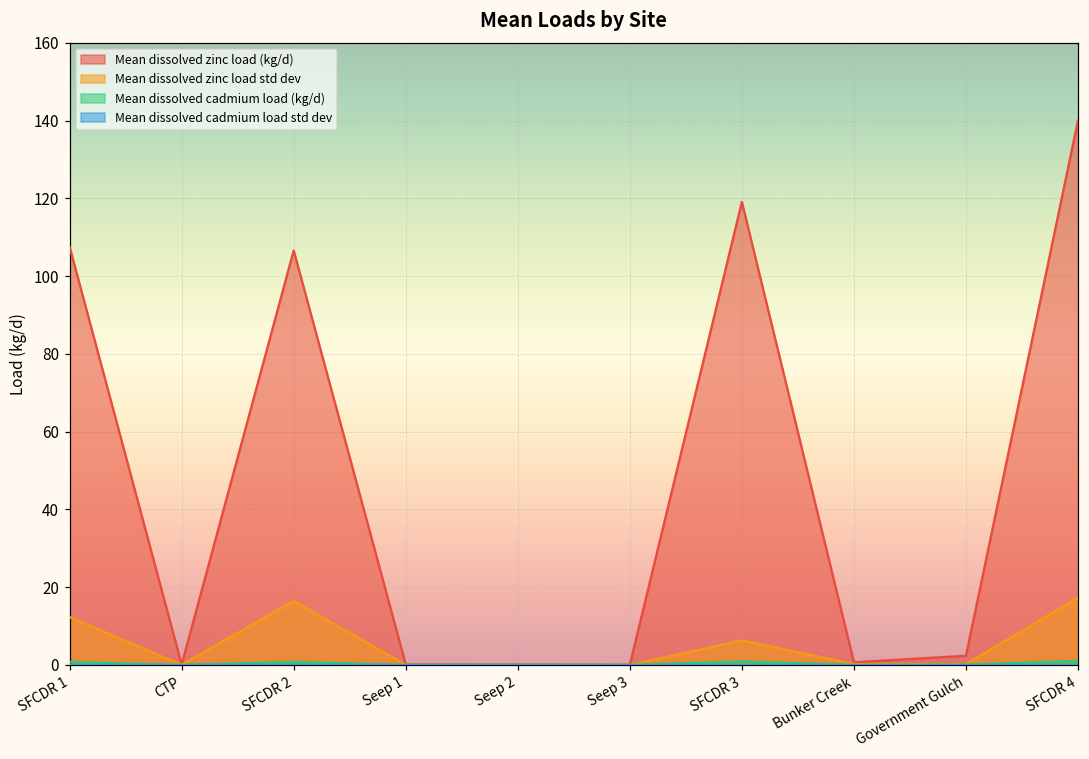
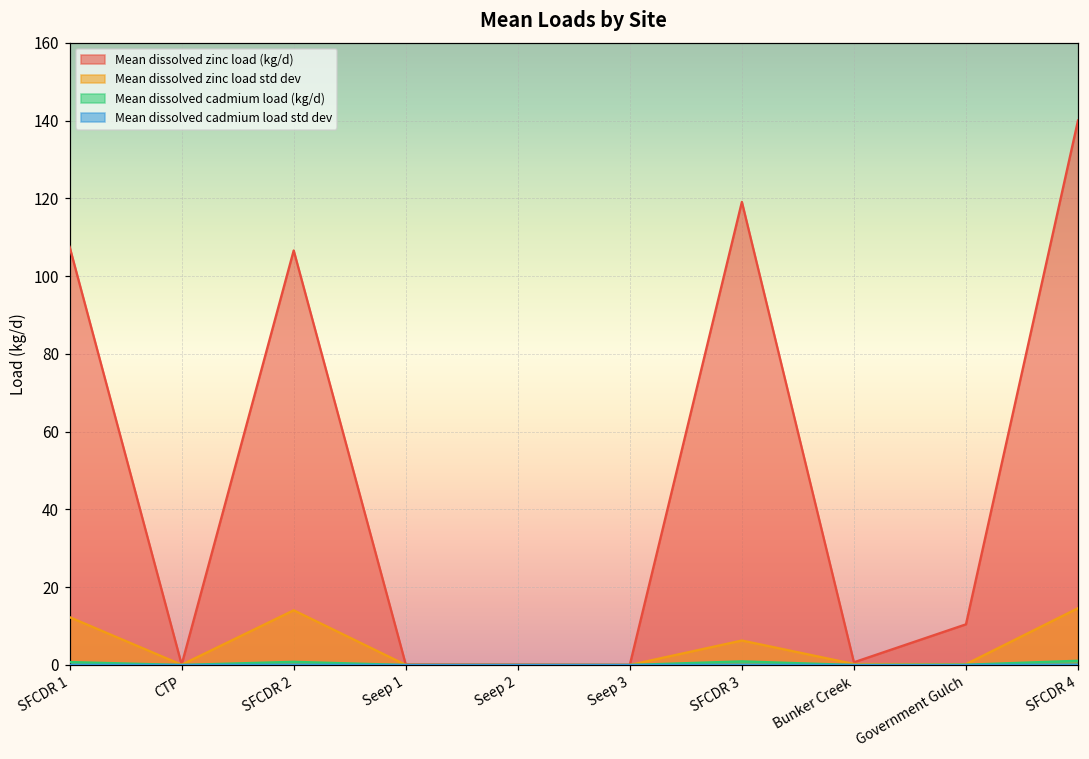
  {
    "Mean dissolved zinc load (kg/d)": {
      "SFCDR 1": 108,
      "SFCDR 2": 107,
      "SFCDR 3": 119,
-     "Government Gulch": 2,
+     "Government Gulch": 10,
      "SFCDR 4": 140
    },
    "Mean dissolved zinc load std dev": {
      "SFCDR 1": 12,
-     "SFCDR 2": 16,
+     "SFCDR 2": 14,
      "SFCDR 3": 6,
-     "SFCDR 4": 17
+     "SFCDR 4": 15
    },
    "Mean dissolved cadmium load (kg/d)": {
      "SFCDR 1": 1,
      "SFCDR 2": 1,
      "SFCDR 3": 1,
      "SFCDR 4": 1
    },
    "Mean dissolved cadmium load std dev": {
      "SFCDR 1": 0,
      "SFCDR 2": 0,
      "SFCDR 3": 0,
      "SFCDR 4": 0
    }
  }
